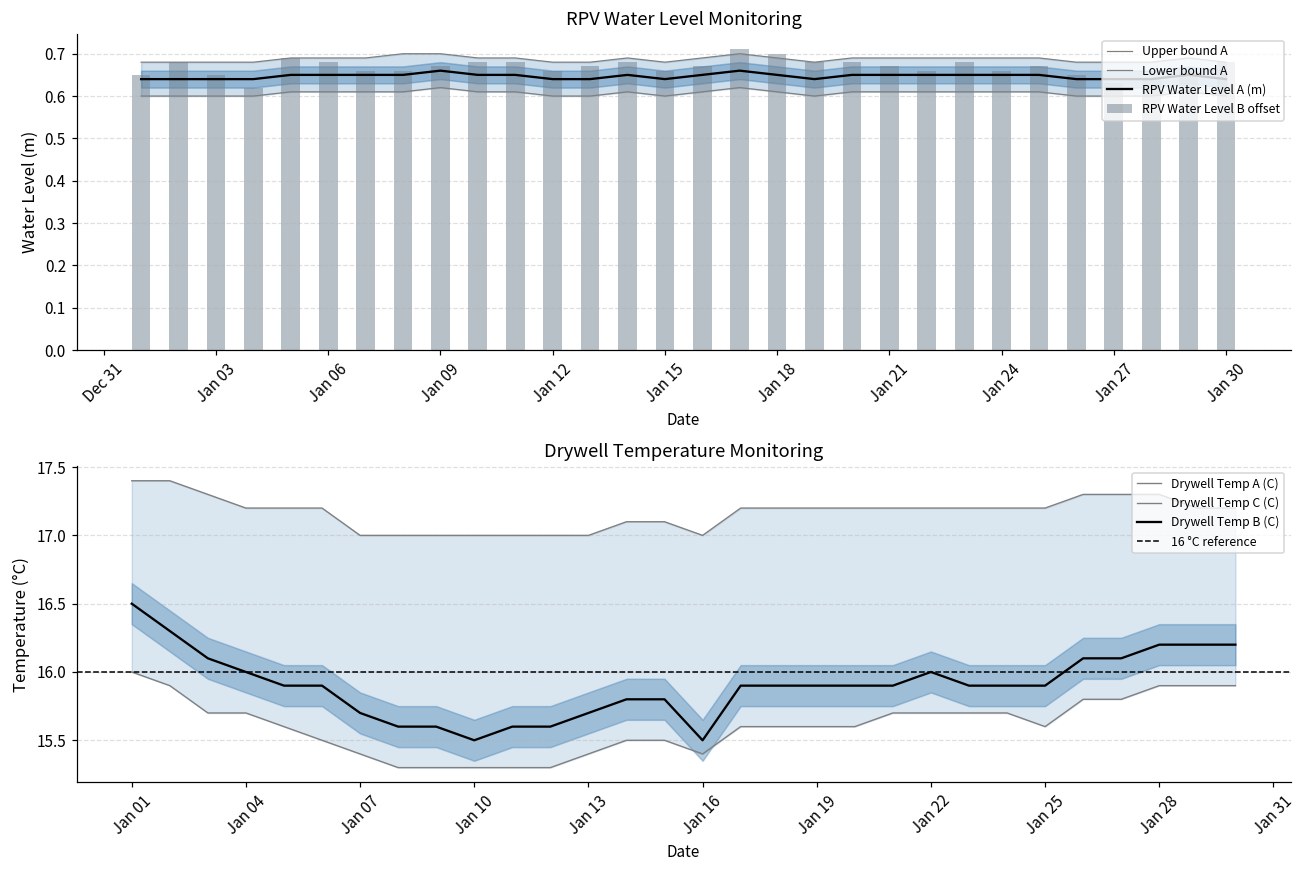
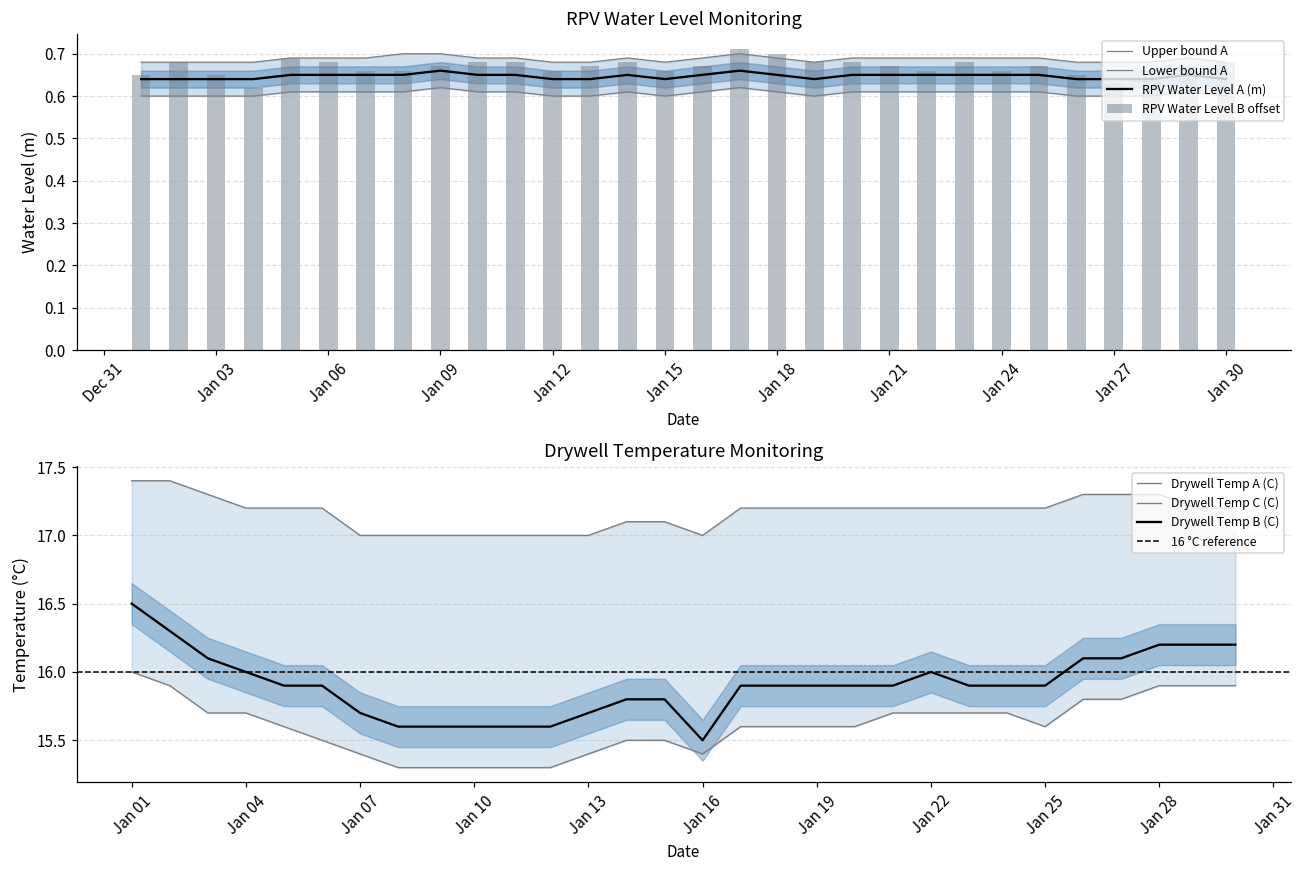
  {
    "RPV Water Level Monitoring": {
      "RPV Water Level A (m)": {
        "Jan 03": 0.64,
        "Jan 06": 0.65,
        "Jan 09": 0.66,
        "Jan 12": 0.64,
        "Jan 15": 0.64,
        "Jan 18": 0.65,
        "Jan 21": 0.65,
        "Jan 24": 0.65
      }
    },
    "Drywell Temperature Monitoring": {
      "Drywell Temp B (C)": {
        "Jan 01": 16.5,
        "Jan 04": 16.0,
        "Jan 07": 15.7,
-       "Jan 10": 15.5,
+       "Jan 10": 15.6,
        "Jan 13": 15.7,
        "Jan 16": 15.5,
        "Jan 19": 15.9,
        "Jan 22": 16.0,
        "Jan 25": 15.9,
        "Jan 28": 16.2
      }
    }
  }
